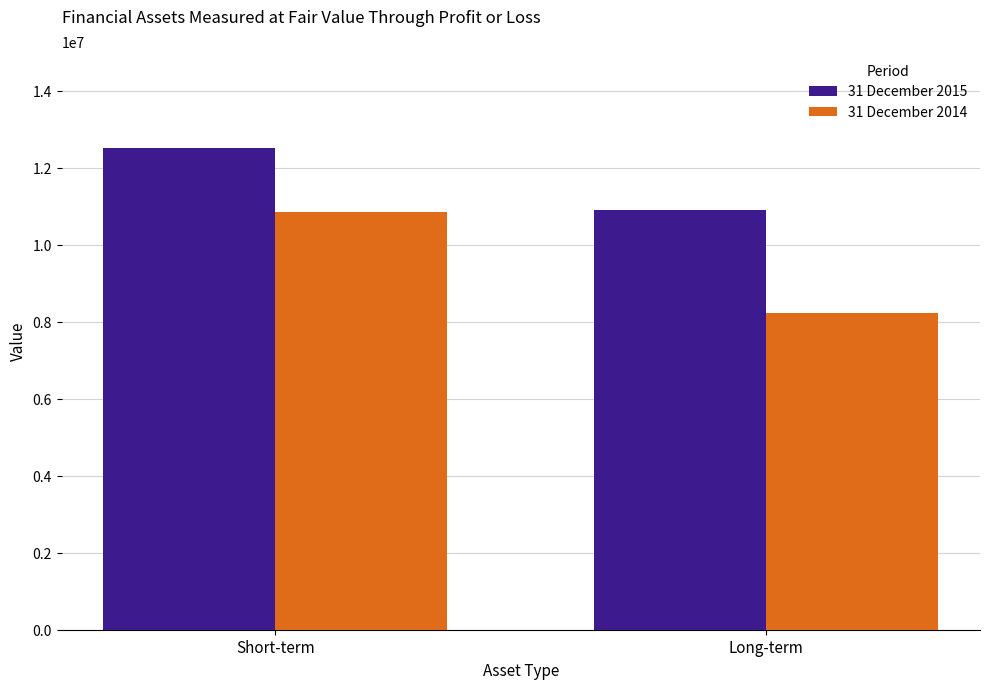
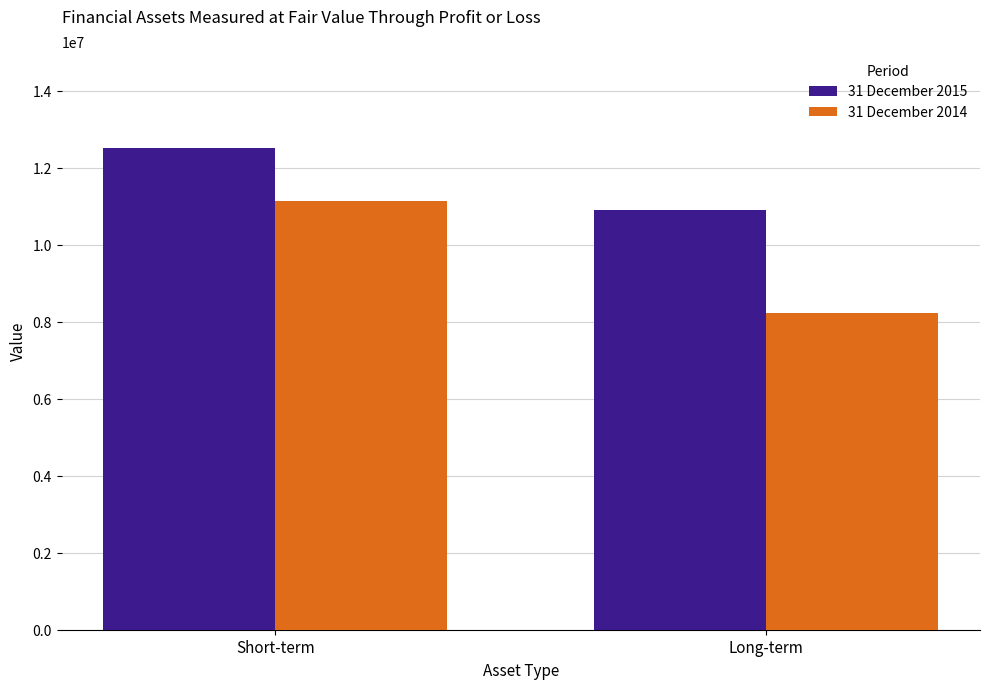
  {
    "31 December 2015": {
      "Short-term": 12500000,
      "Long-term": 10900000
    },
    "31 December 2014": {
-     "Short-term": 10900000,
+     "Short-term": 11100000,
      "Long-term": 8200000
    }
  }
